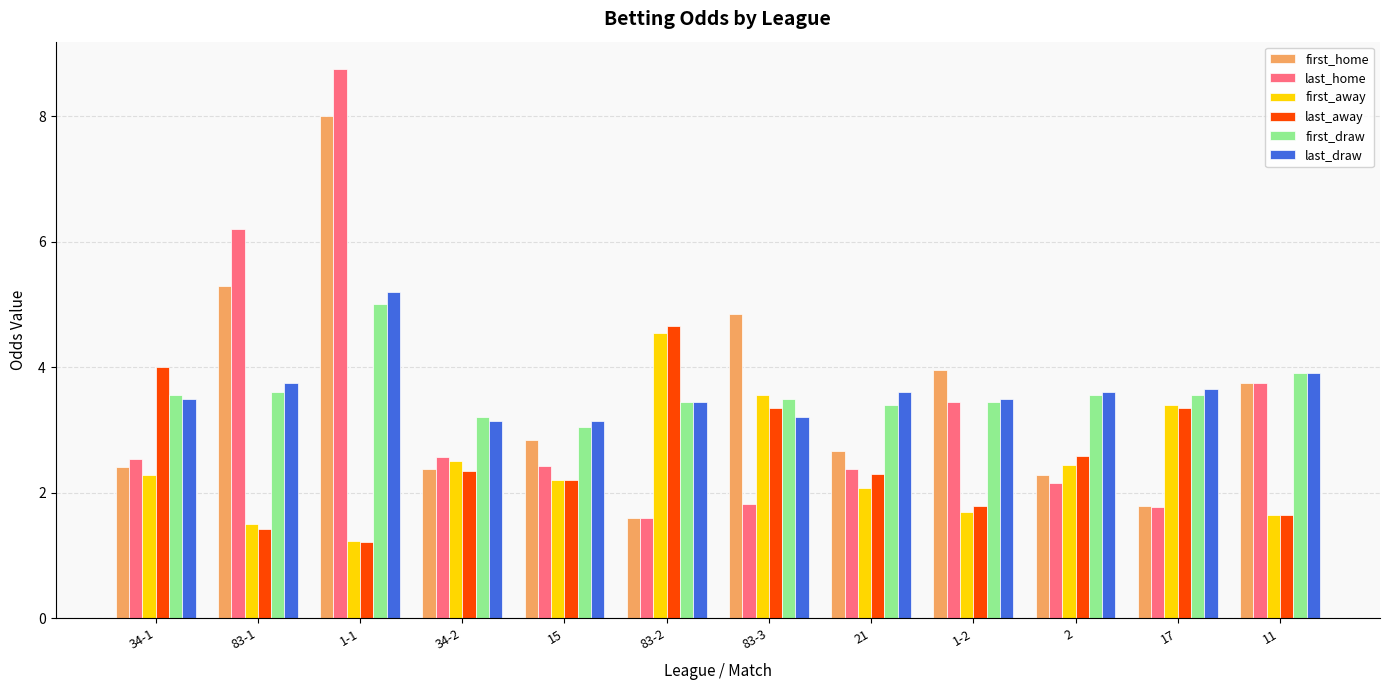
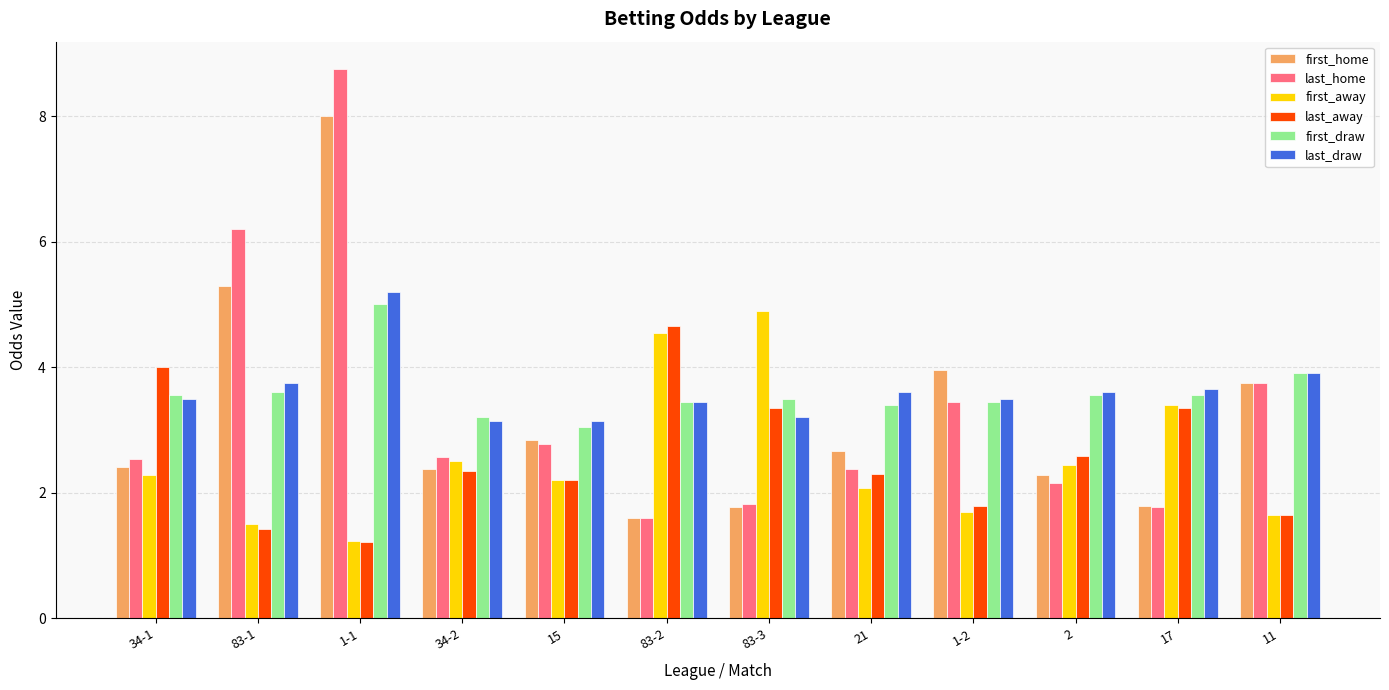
  {
    "first_home": {
      "34-1": 2.4,
      "83-1": 5.3,
      "1-1": 8.0,
      "34-2": 2.4,
      "15": 2.8,
      "83-2": 1.6,
-     "83-3": 4.9,
+     "83-3": 1.8,
      "21": 2.7,
      "1-2": 4.0,
      "2": 2.3,
      "17": 1.8,
      "11": 3.8
    },
    "last_home": {
      "34-1": 2.5,
      "83-1": 6.2,
      "1-1": 8.8,
      "34-2": 2.6,
-     "15": 2.4,
+     "15": 2.8,
      "83-2": 1.6,
      "83-3": 1.8,
      "21": 2.4,
      "1-2": 3.5,
      "2": 2.2,
      "17": 1.8,
      "11": 3.8
    },
    "first_away": {
      "34-1": 2.3,
      "83-1": 1.5,
      "1-1": 1.2,
      "34-2": 2.5,
      "15": 2.2,
      "83-2": 4.6,
-     "83-3": 3.6,
+     "83-3": 4.9,
      "21": 2.1,
      "1-2": 1.7,
      "2": 2.4,
      "17": 3.4,
      "11": 1.6
    },
    "last_away": {
      "34-1": 4.0,
      "83-1": 1.4,
      "1-1": 1.2,
      "34-2": 2.4,
      "15": 2.2,
      "83-2": 4.7,
      "83-3": 3.4,
      "21": 2.3,
      "1-2": 1.8,
      "2": 2.6,
      "17": 3.4,
      "11": 1.6
    },
    "first_draw": {
      "34-1": 3.6,
      "83-1": 3.6,
      "1-1": 5.0,
      "34-2": 3.2,
      "15": 3.1,
      "83-2": 3.5,
      "83-3": 3.5,
      "21": 3.4,
      "1-2": 3.5,
      "2": 3.6,
      "17": 3.6,
      "11": 3.9
    },
    "last_draw": {
      "34-1": 3.5,
      "83-1": 3.8,
      "1-1": 5.2,
      "34-2": 3.2,
      "15": 3.2,
      "83-2": 3.5,
      "83-3": 3.2,
      "21": 3.6,
      "1-2": 3.5,
      "2": 3.6,
      "17": 3.7,
      "11": 3.9
    }
  }
